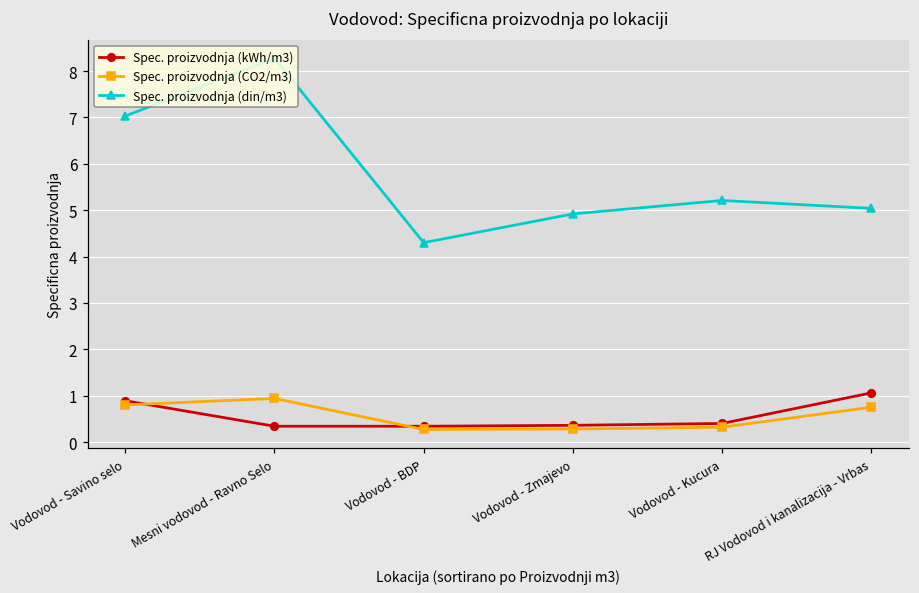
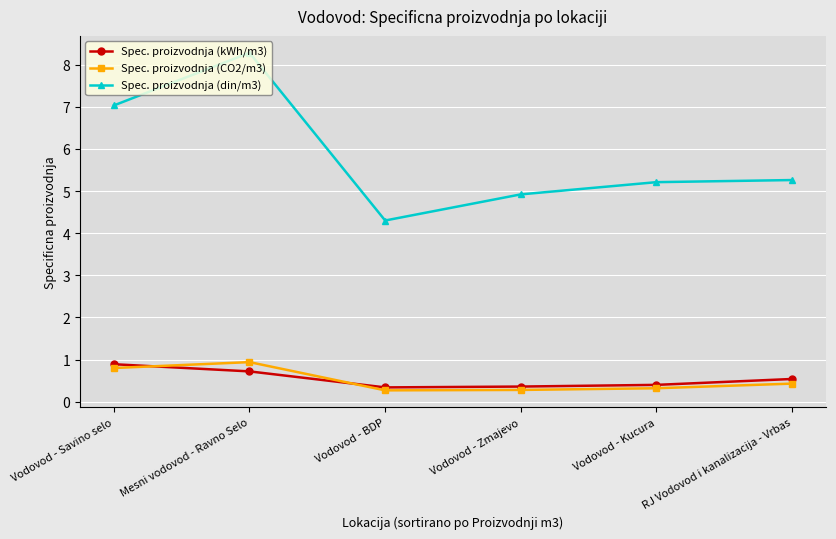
  {
    "Spec. proizvodnja (kWh/m3)": {
      "Vodovod - Savino selo": 0.9,
-     "Mesni vodovod - Ravno Selo": 0.3,
+     "Mesni vodovod - Ravno Selo": 0.7,
      "Vodovod - BDP": 0.3,
      "Vodovod - Zmajevo": 0.4,
      "Vodovod - Kucura": 0.4,
-     "RJ Vodovod i kanalizacija - Vrbas": 1.1
+     "RJ Vodovod i kanalizacija - Vrbas": 0.5
    },
    "Spec. proizvodnja (CO2/m3)": {
      "Vodovod - Savino selo": 0.8,
      "Mesni vodovod - Ravno Selo": 0.9,
      "Vodovod - BDP": 0.3,
      "Vodovod - Zmajevo": 0.3,
      "Vodovod - Kucura": 0.3,
-     "RJ Vodovod i kanalizacija - Vrbas": 0.8
+     "RJ Vodovod i kanalizacija - Vrbas": 0.4
    },
    "Spec. proizvodnja (din/m3)": {
      "Vodovod - Savino selo": 7.0,
      "Vodovod - BDP": 4.3,
      "Vodovod - Zmajevo": 4.9,
      "Vodovod - Kucura": 5.2,
-     "RJ Vodovod i kanalizacija - Vrbas": 5.0
+     "RJ Vodovod i kanalizacija - Vrbas": 5.3
    }
  }
